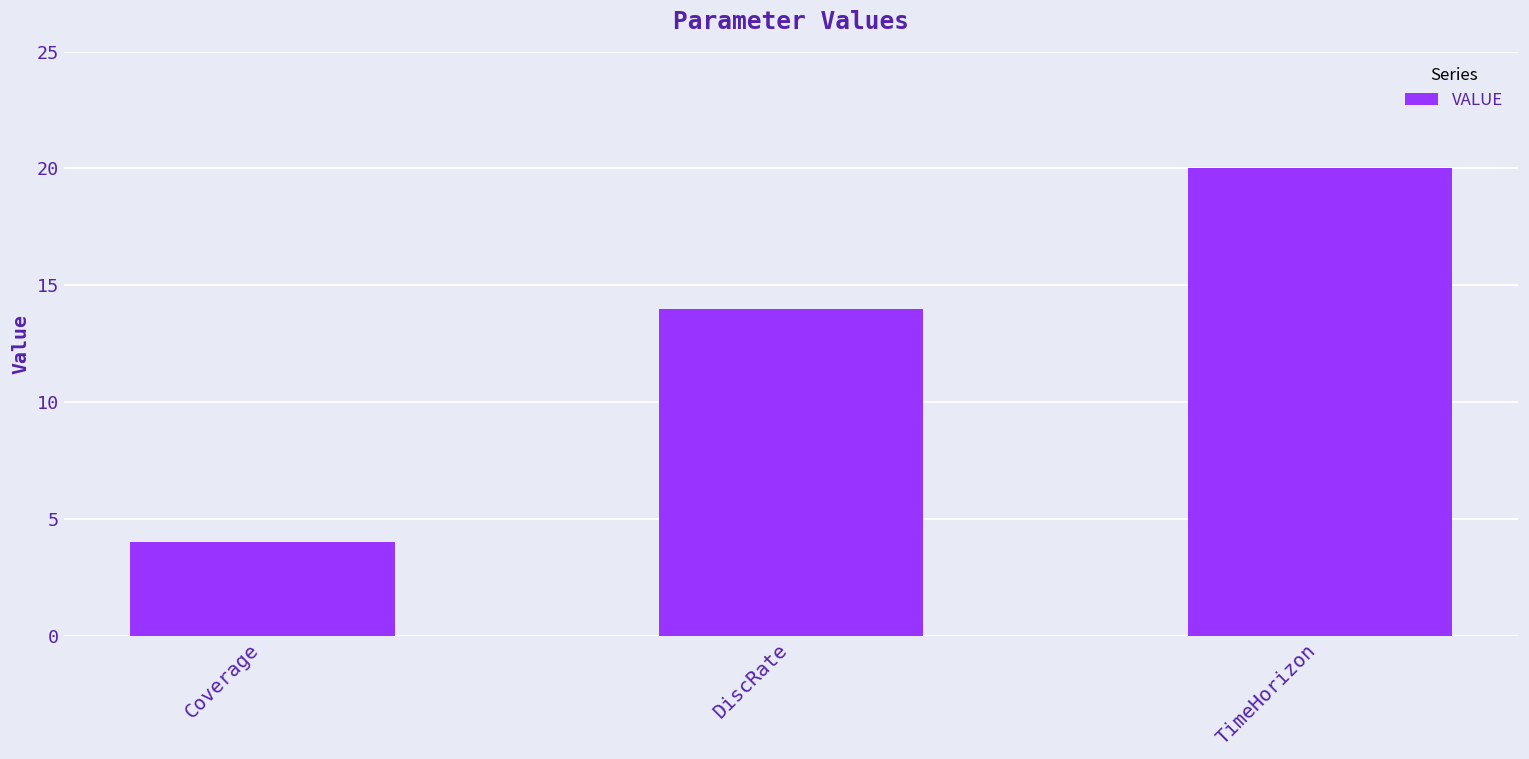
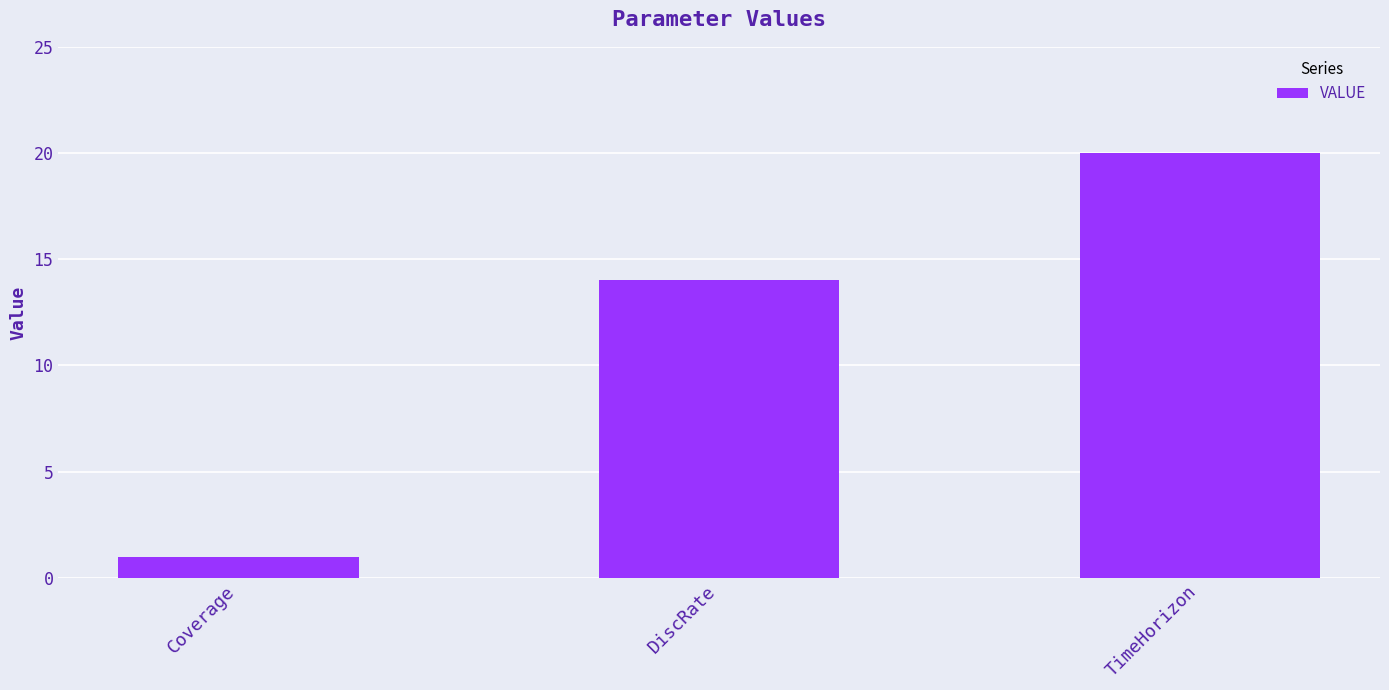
  {
-   "Coverage": 4,
+   "Coverage": 1,
    "DiscRate": 14,
    "TimeHorizon": 20
  }
